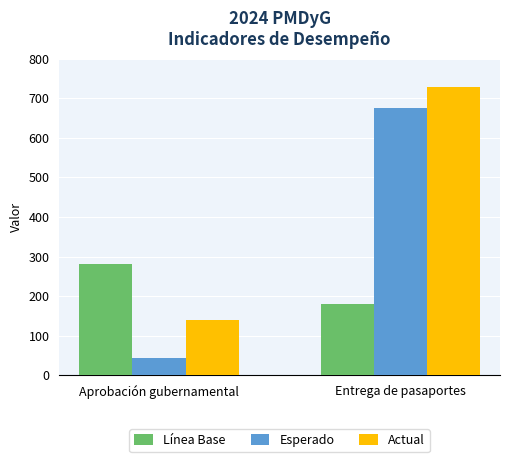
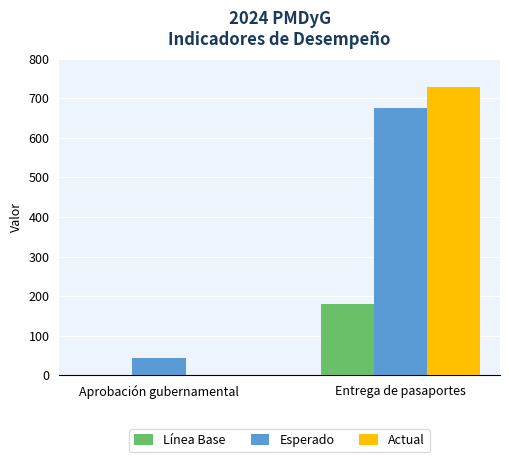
  {
    "Línea Base": {
-     "Aprobación gubernamental": 280,
+     "Aprobación gubernamental": 0,
      "Entrega de pasaportes": 180
    },
    "Esperado": {
      "Aprobación gubernamental": 40,
      "Entrega de pasaportes": 680
    },
    "Actual": {
-     "Aprobación gubernamental": 140,
+     "Aprobación gubernamental": 0,
      "Entrega de pasaportes": 730
    }
  }
